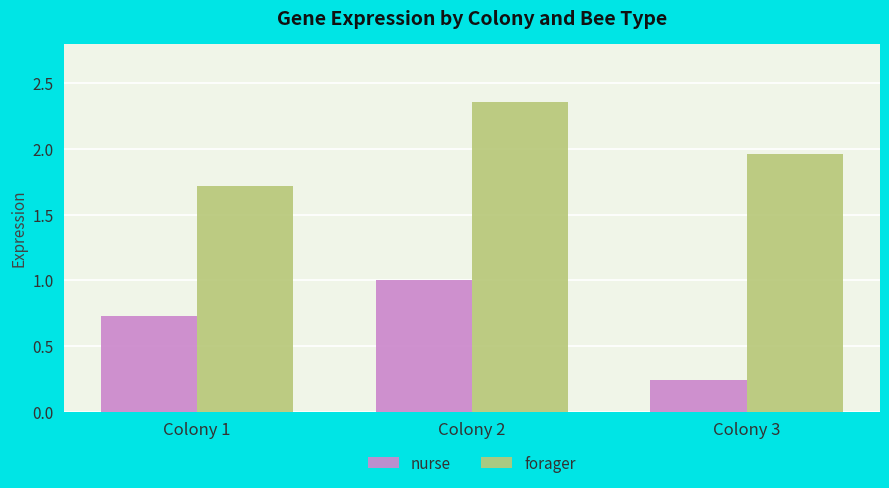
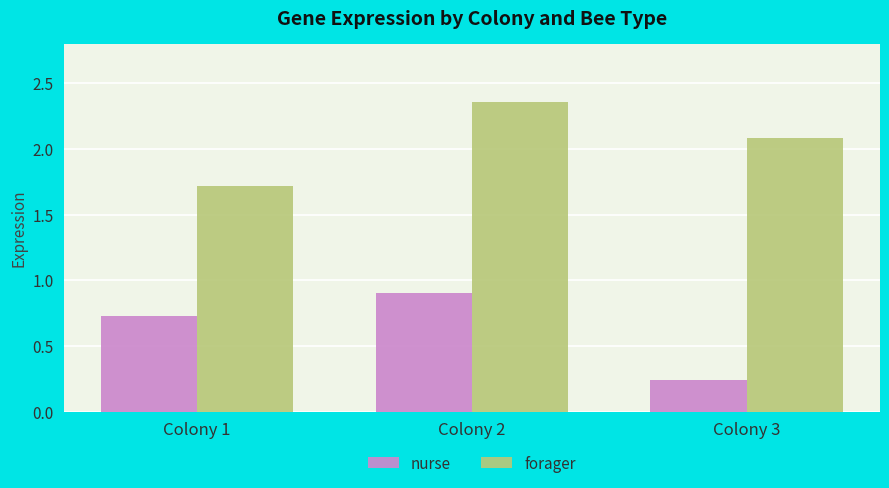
  {
    "nurse": {
      "Colony 1": 0.73,
-     "Colony 2": 1.0,
+     "Colony 2": 0.9,
      "Colony 3": 0.24
    },
    "forager": {
      "Colony 1": 1.72,
      "Colony 2": 2.36,
-     "Colony 3": 1.96
+     "Colony 3": 2.08
    }
  }
